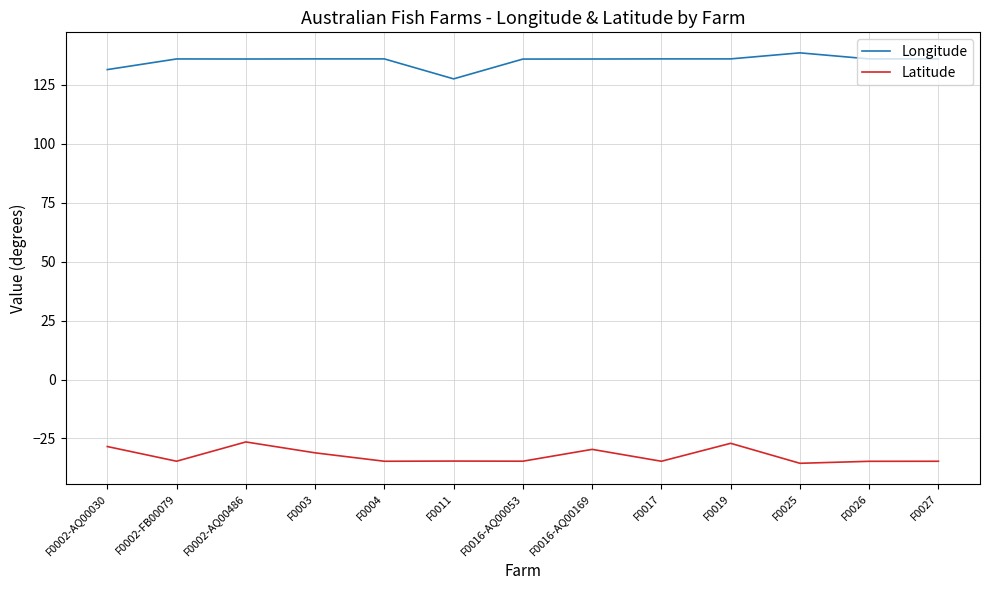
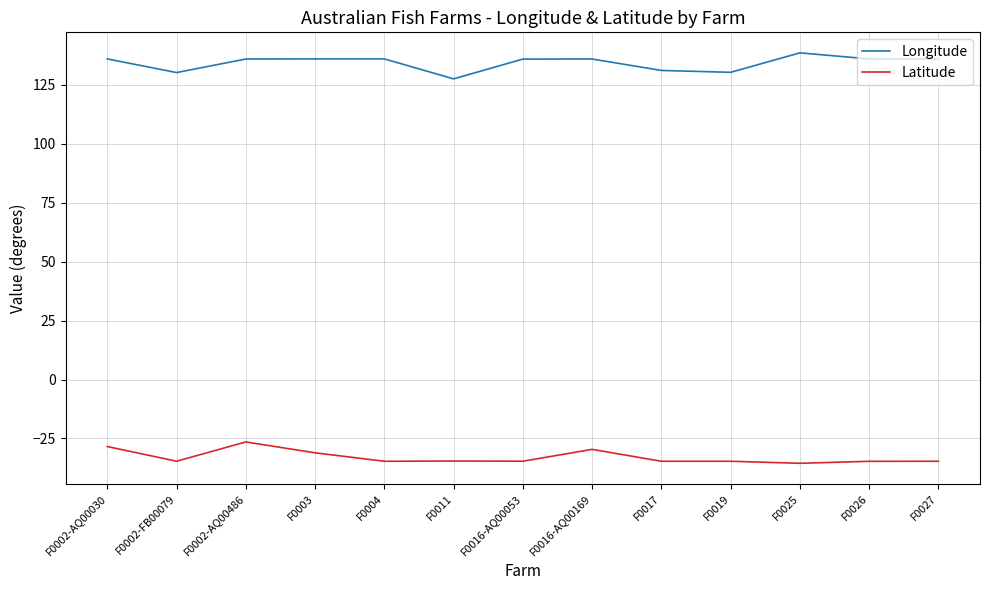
  {
    "Longitude": {
-     "F0002-AQ00030": 132,
-     "F0002-FB00079": 136,
+     "F0002-AQ00030": 136,
+     "F0002-FB00079": 130,
      "F0002-AQ00486": 136,
      "F0003": 136,
      "F0004": 136,
      "F0011": 128,
      "F0016-AQ00053": 136,
      "F0016-AQ00169": 136,
-     "F0017": 136,
-     "F0019": 136,
+     "F0017": 131,
+     "F0019": 130,
      "F0025": 139
    },
    "Latitude": {
      "F0002-AQ00030": -28,
      "F0002-FB00079": -35,
      "F0002-AQ00486": -26,
      "F0003": -31,
      "F0004": -35,
      "F0011": -35,
      "F0016-AQ00053": -35,
      "F0016-AQ00169": -30,
      "F0017": -35,
-     "F0019": -27,
+     "F0019": -35,
      "F0025": -36,
      "F0026": -35,
      "F0027": -35
    }
  }
